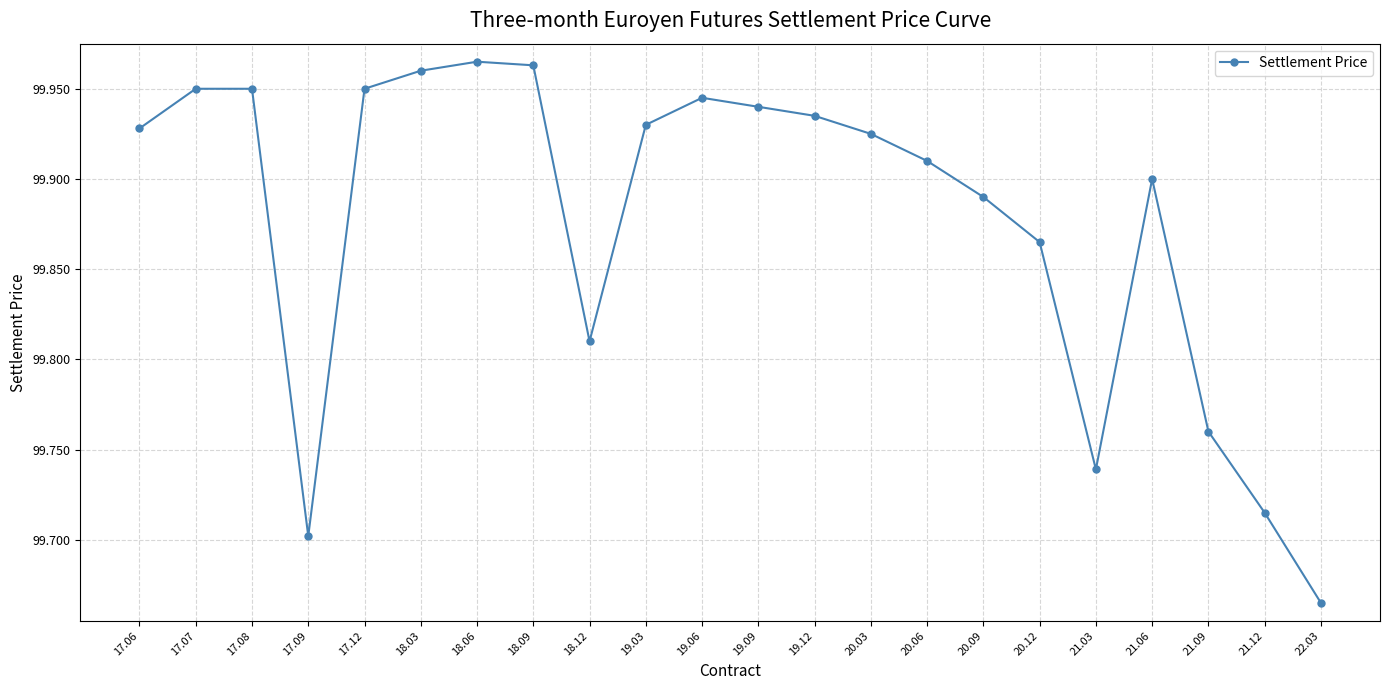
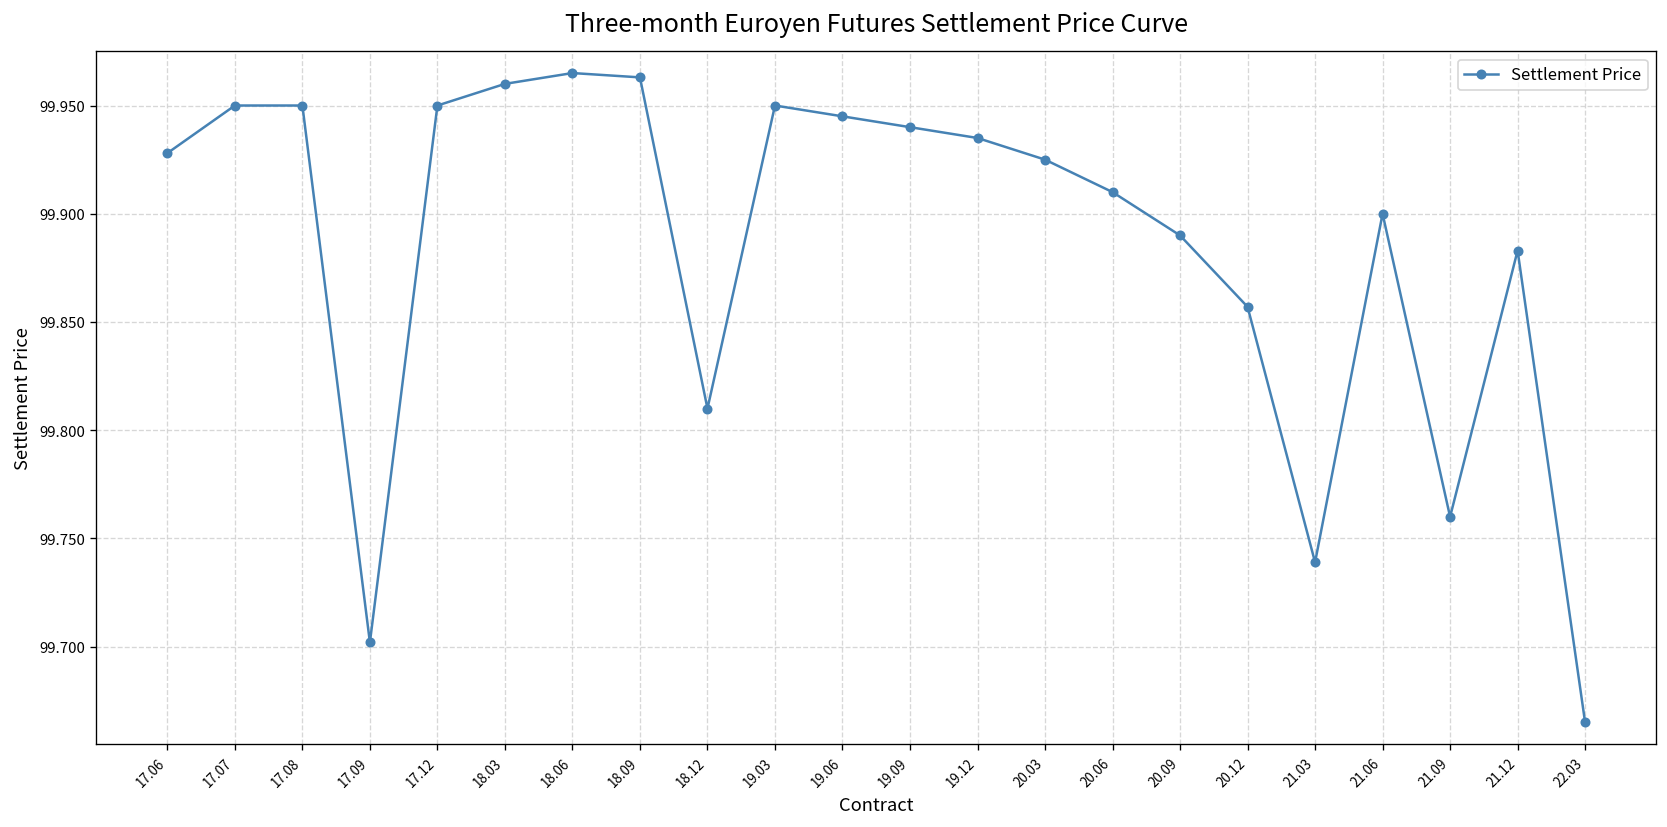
  {
    "17.06": 99.928,
    "17.07": 99.950,
    "17.08": 99.950,
    "17.09": 99.702,
    "17.12": 99.950,
    "18.03": 99.960,
    "18.06": 99.965,
    "18.09": 99.963,
    "18.12": 99.810,
-   "19.03": 99.93,
+   "19.03": 99.95,
    "19.06": 99.945,
    "19.09": 99.940,
    "19.12": 99.935,
    "20.03": 99.925,
    "20.06": 99.910,
    "20.09": 99.890,
-   "20.12": 99.865,
+   "20.12": 99.857,
    "21.03": 99.739,
    "21.06": 99.900,
    "21.09": 99.760,
-   "21.12": 99.715,
+   "21.12": 99.883,
    "22.03": 99.665
  }
